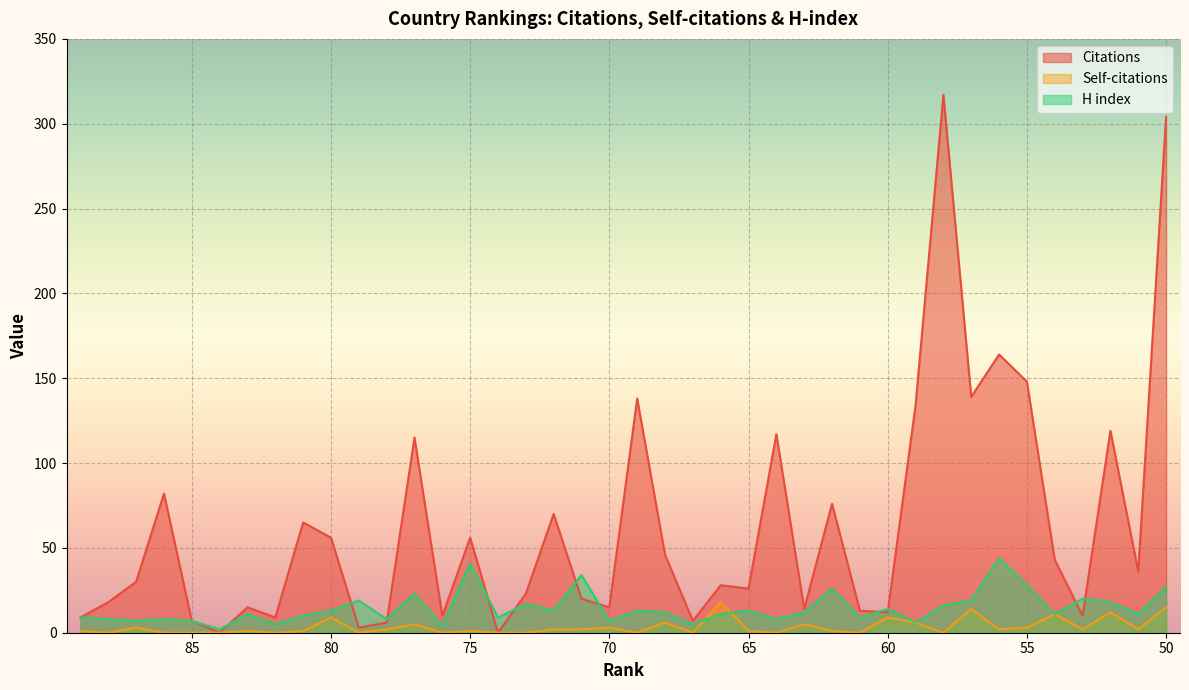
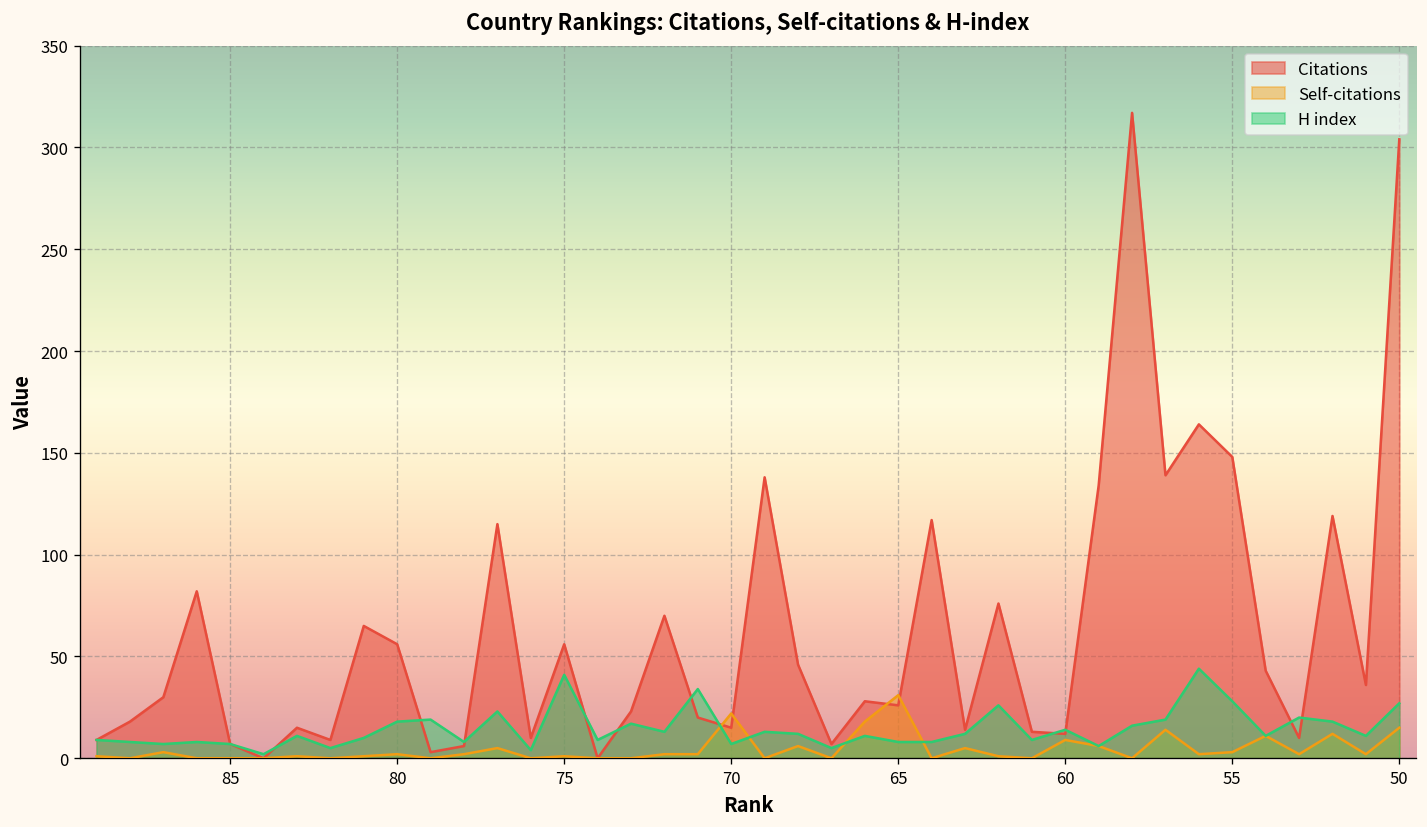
  {
    "Citations": {
      "80": 56,
      "75": 56,
      "70": 15,
      "65": 26,
      "60": 12,
      "55": 148,
      "50": 304
    },
    "Self-citations": {
      "85": 0,
-     "80": 9,
+     "80": 2,
      "75": 1,
-     "70": 3,
-     "65": 1,
+     "70": 22,
+     "65": 31,
      "60": 9,
      "55": 3,
      "50": 15
    },
    "H index": {
-     "80": 13,
+     "80": 18,
      "75": 41,
      "70": 7,
-     "65": 13,
+     "65": 8,
      "60": 14,
      "55": 28,
      "50": 27
    }
  }
